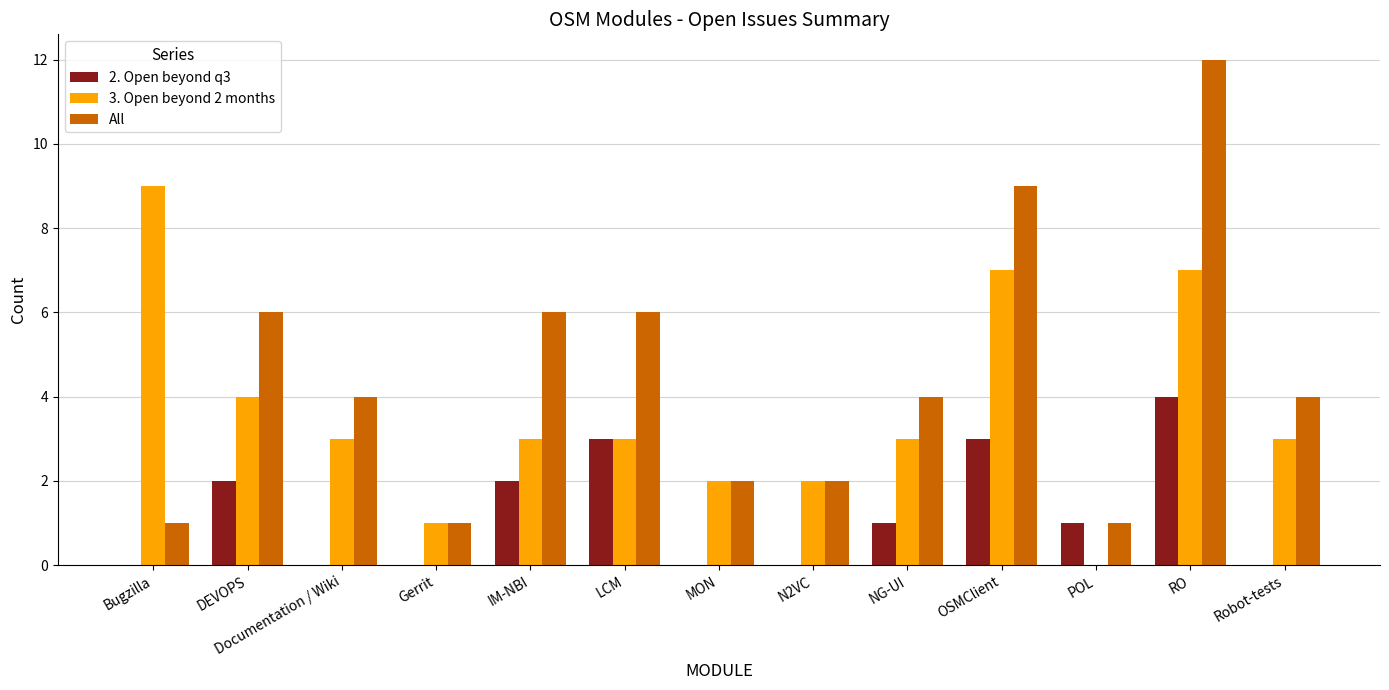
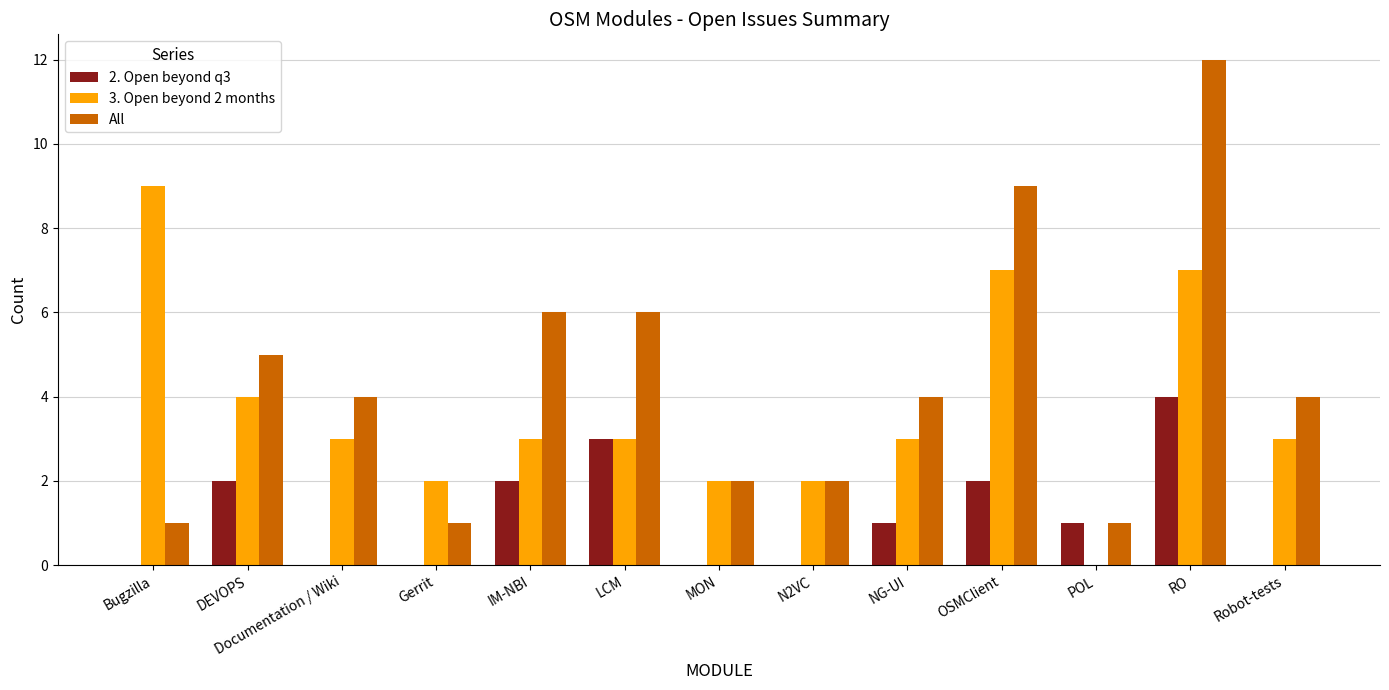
  {
    "2. Open beyond q3": {
      "Bugzilla": 0,
      "DEVOPS": 2,
      "Documentation / Wiki": 0,
      "Gerrit": 0,
      "IM-NBI": 2,
      "LCM": 3,
      "MON": 0,
      "N2VC": 0,
      "NG-UI": 1,
-     "OSMClient": 3,
+     "OSMClient": 2,
      "POL": 1,
      "RO": 4,
      "Robot-tests": 0
    },
    "3. Open beyond 2 months": {
      "Bugzilla": 9,
      "DEVOPS": 4,
      "Documentation / Wiki": 3,
-     "Gerrit": 1,
+     "Gerrit": 2,
      "IM-NBI": 3,
      "LCM": 3,
      "MON": 2,
      "N2VC": 2,
      "NG-UI": 3,
      "OSMClient": 7,
      "POL": 0,
      "RO": 7,
      "Robot-tests": 3
    },
    "All": {
      "Bugzilla": 1,
-     "DEVOPS": 6,
+     "DEVOPS": 5,
      "Documentation / Wiki": 4,
      "Gerrit": 1,
      "IM-NBI": 6,
      "LCM": 6,
      "MON": 2,
      "N2VC": 2,
      "NG-UI": 4,
      "OSMClient": 9,
      "POL": 1,
      "RO": 12,
      "Robot-tests": 4
    }
  }
